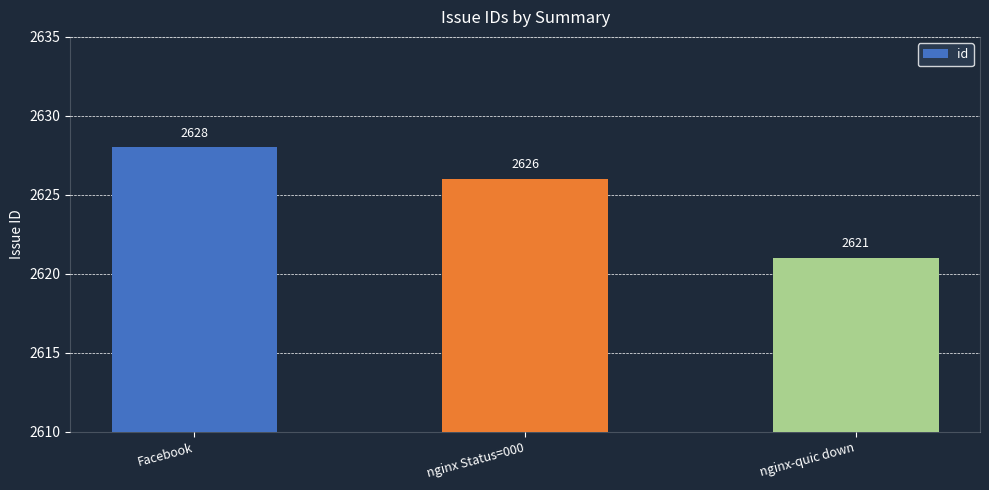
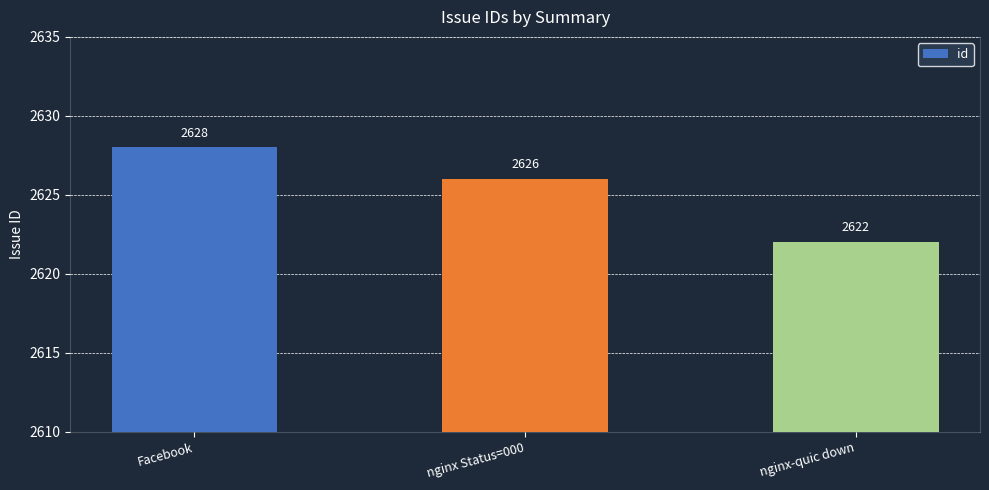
  {
    "Facebook": 2628,
    "nginx Status=000": 2626,
-   "nginx-quic down": 2621
+   "nginx-quic down": 2622
  }
